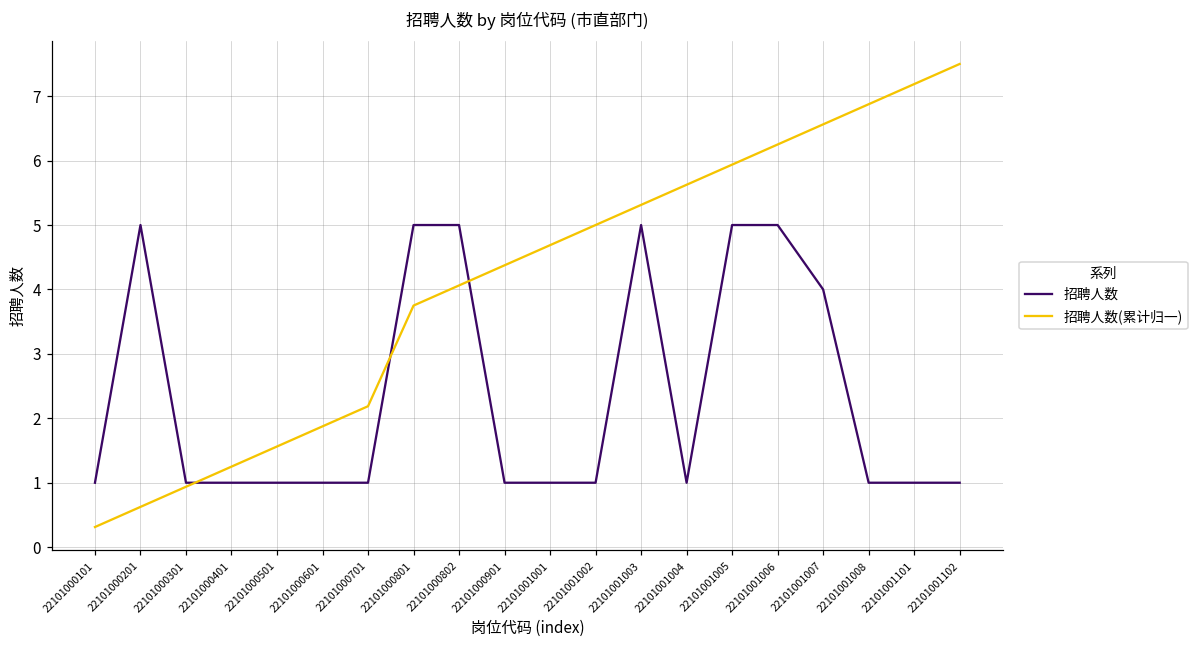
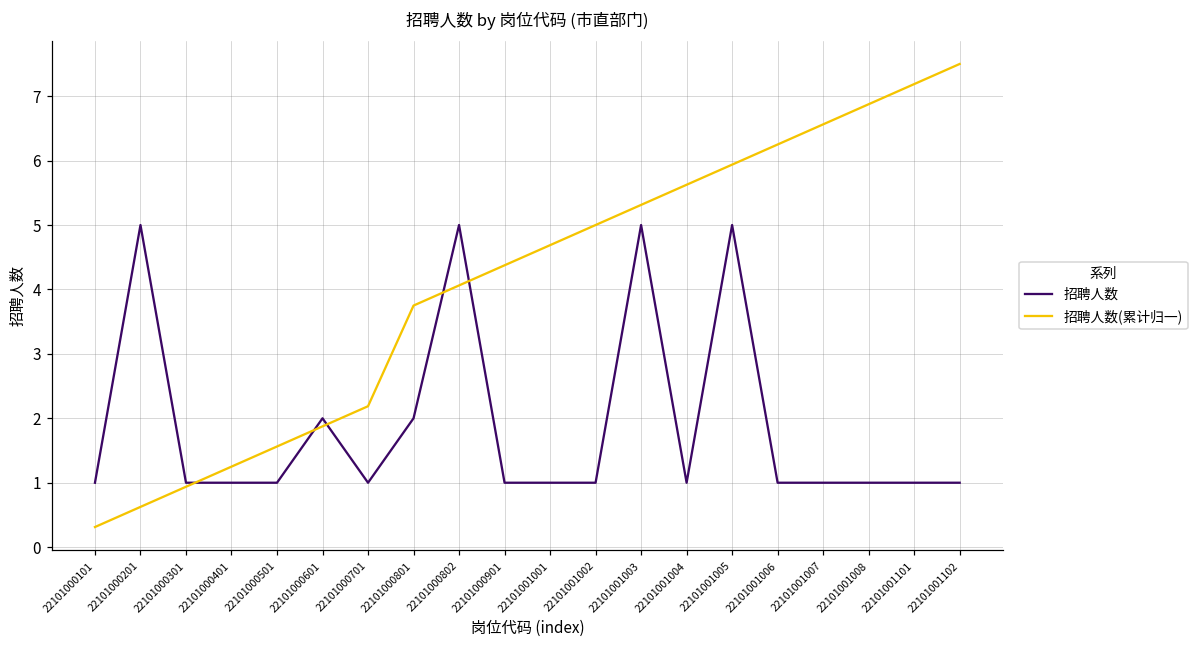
  {
    "招聘人数": {
      "22101000101": 1,
      "22101000201": 5,
      "22101000301": 1,
      "22101000401": 1,
      "22101000501": 1,
-     "22101000601": 1,
+     "22101000601": 2,
      "22101000701": 1,
-     "22101000801": 5,
+     "22101000801": 2,
      "22101000802": 5,
      "22101000901": 1,
      "22101001001": 1,
      "22101001002": 1,
      "22101001003": 5,
      "22101001004": 1,
      "22101001005": 5,
-     "22101001006": 5,
-     "22101001007": 4,
+     "22101001006": 1,
+     "22101001007": 1,
      "22101001008": 1,
      "22101001101": 1,
      "22101001102": 1
    },
    "招聘人数(累计归一)": {
      "22101000101": 0.3,
      "22101000201": 0.6,
      "22101000301": 0.9,
      "22101000401": 1.3,
      "22101000501": 1.6,
      "22101000601": 1.9,
      "22101000701": 2.2,
      "22101000801": 3.8,
      "22101000802": 4.1,
      "22101000901": 4.4,
      "22101001001": 4.7,
      "22101001002": 5,
      "22101001003": 5.3,
      "22101001004": 5.6,
      "22101001005": 5.9,
      "22101001006": 6.3,
      "22101001007": 6.6,
      "22101001008": 6.9,
      "22101001101": 7.2,
      "22101001102": 7.5
    }
  }
